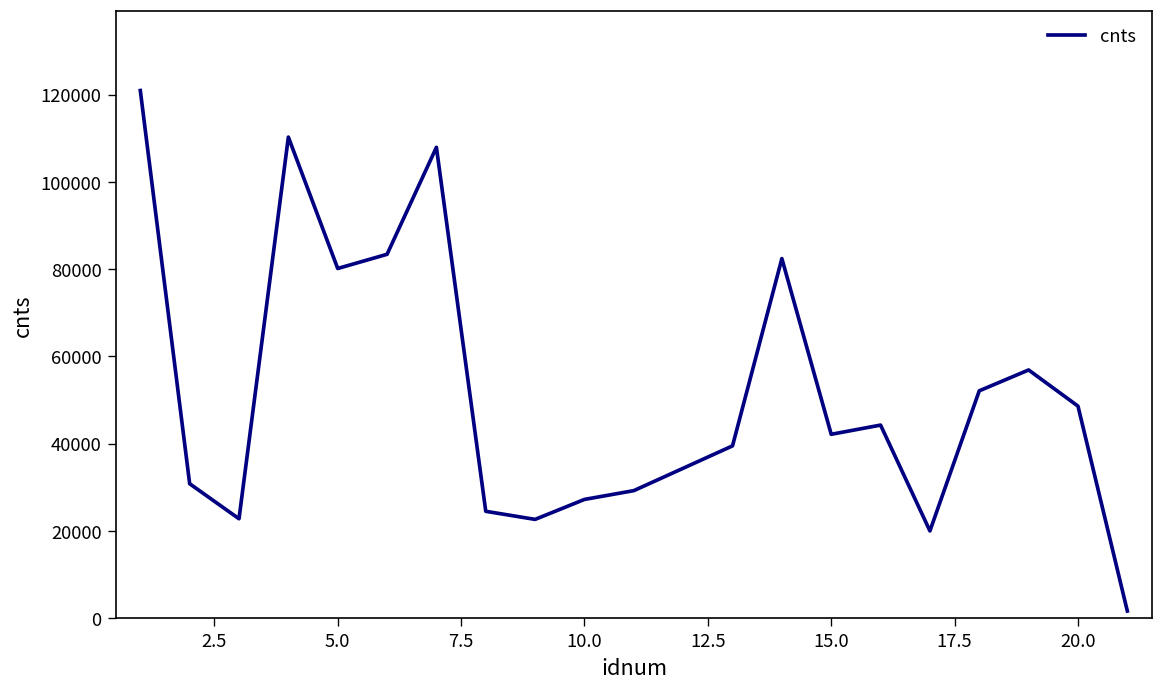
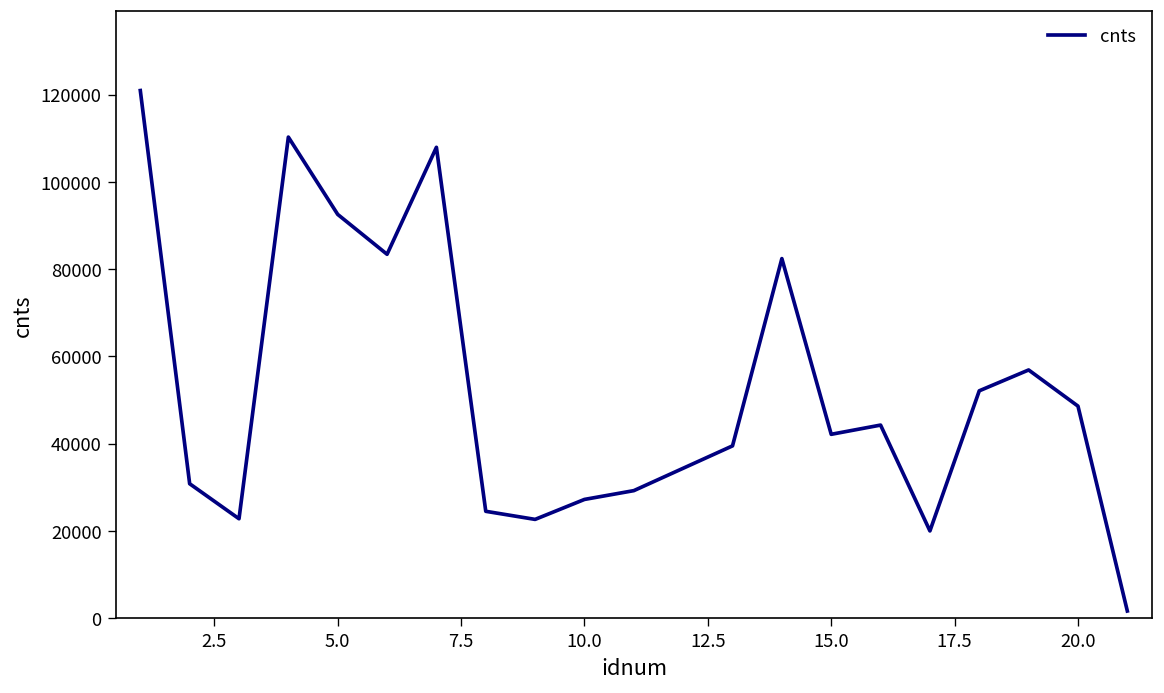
  {
-   "5.0": 80000,
+   "5.0": 93000,
    "10.0": 27000,
    "15.0": 42000,
    "20.0": 49000
  }
